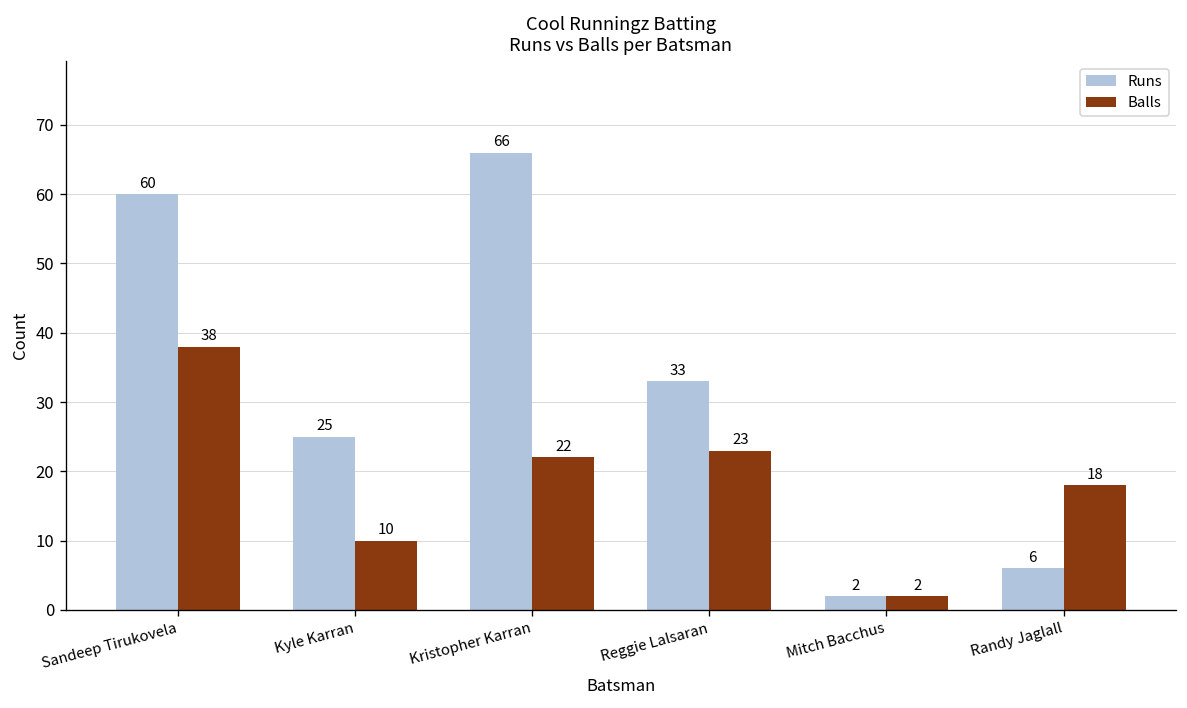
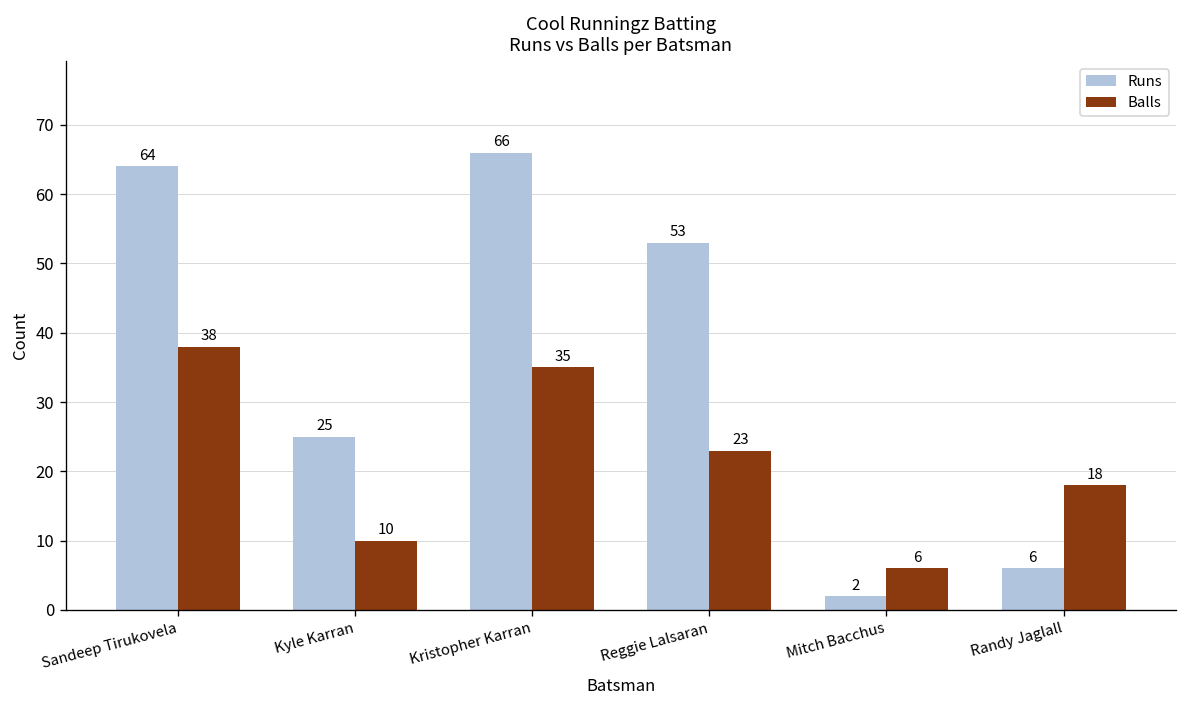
  {
    "Runs": {
-     "Sandeep Tirukovela": 60,
+     "Sandeep Tirukovela": 64,
      "Kyle Karran": 25,
      "Kristopher Karran": 66,
-     "Reggie Lalsaran": 33,
+     "Reggie Lalsaran": 53,
      "Mitch Bacchus": 2,
      "Randy Jaglall": 6
    },
    "Balls": {
      "Sandeep Tirukovela": 38,
      "Kyle Karran": 10,
-     "Kristopher Karran": 22,
+     "Kristopher Karran": 35,
      "Reggie Lalsaran": 23,
-     "Mitch Bacchus": 2,
+     "Mitch Bacchus": 6,
      "Randy Jaglall": 18
    }
  }
